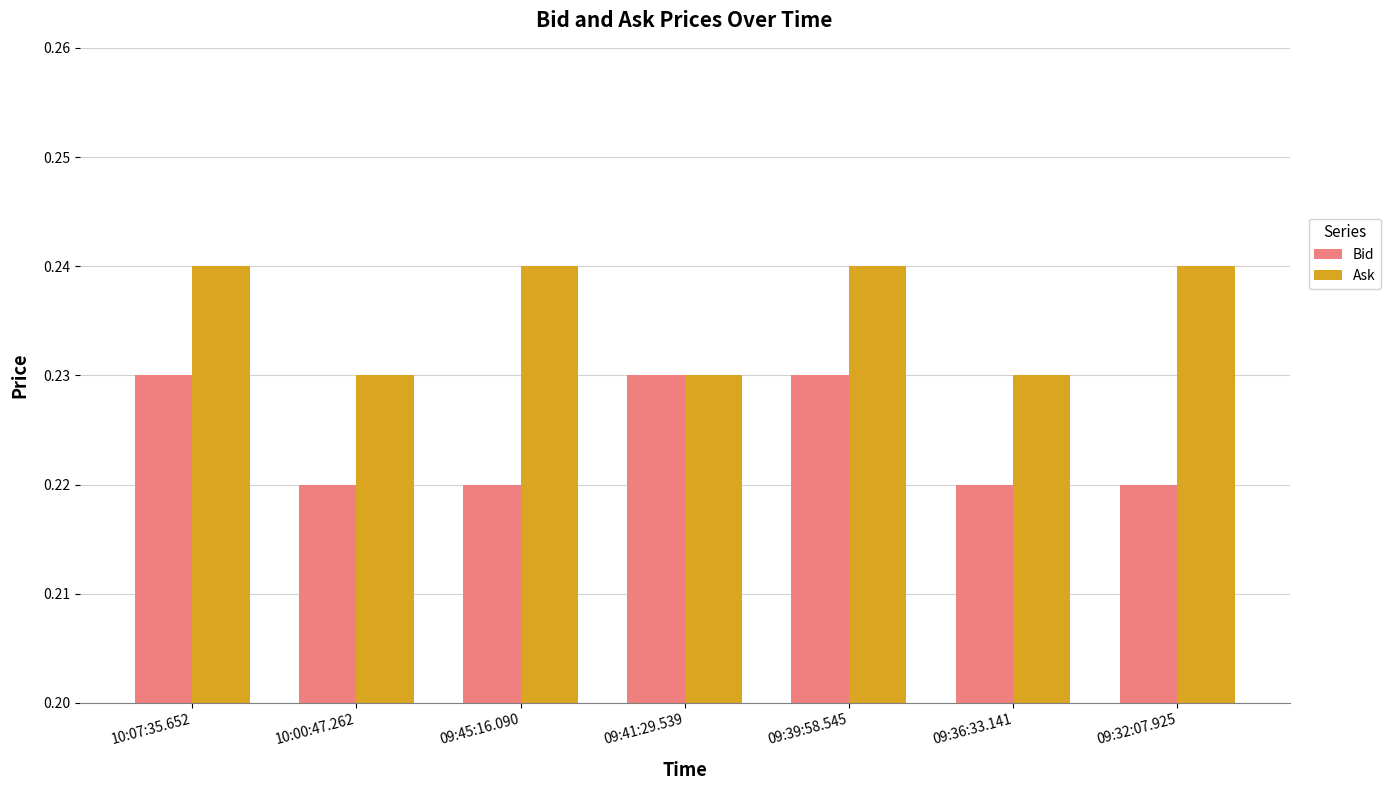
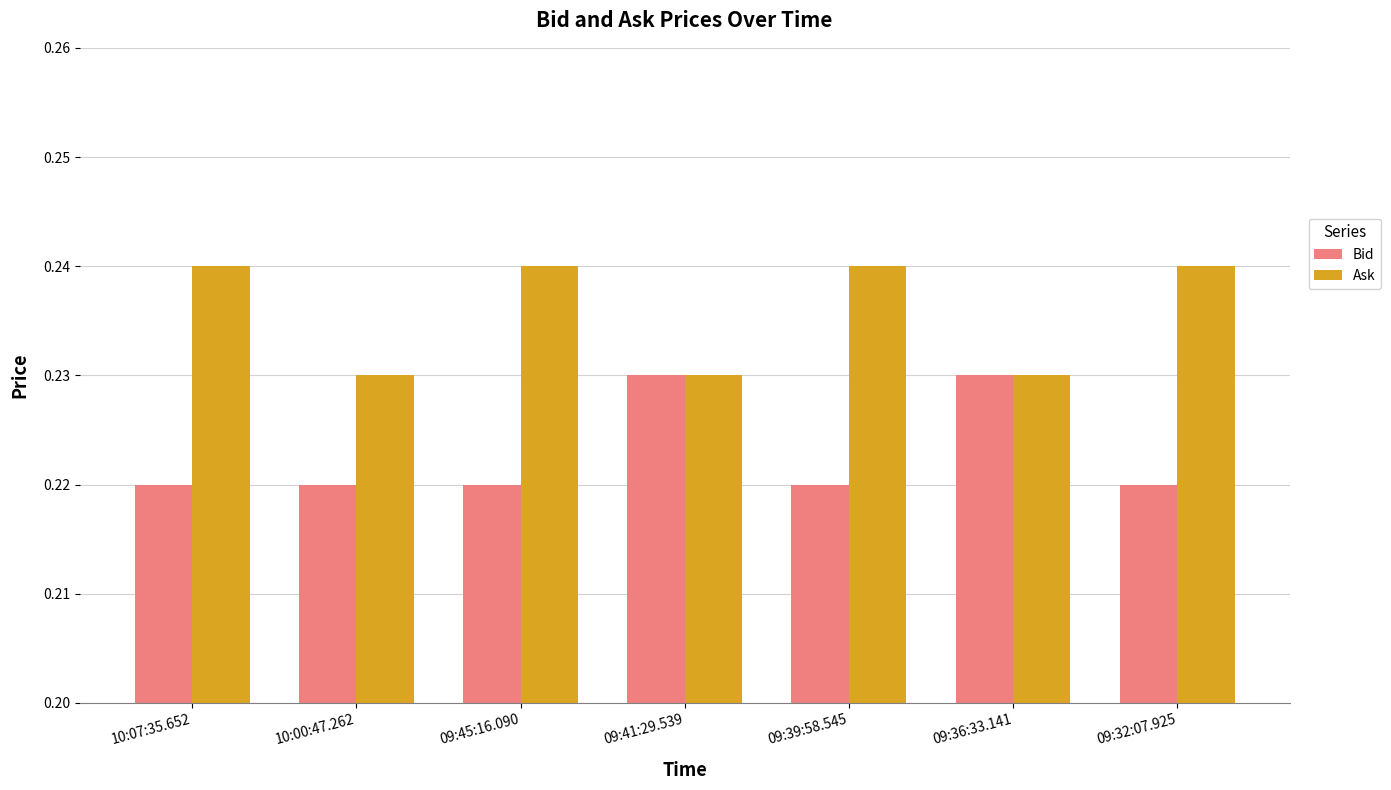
  {
    "Bid": {
-     "10:07:35.652": 0.23,
+     "10:07:35.652": 0.22,
      "10:00:47.262": 0.22,
      "09:45:16.090": 0.22,
      "09:41:29.539": 0.23,
-     "09:39:58.545": 0.23,
-     "09:36:33.141": 0.22,
+     "09:39:58.545": 0.22,
+     "09:36:33.141": 0.23,
      "09:32:07.925": 0.22
    },
    "Ask": {
      "10:07:35.652": 0.24,
      "10:00:47.262": 0.23,
      "09:45:16.090": 0.24,
      "09:41:29.539": 0.23,
      "09:39:58.545": 0.24,
      "09:36:33.141": 0.23,
      "09:32:07.925": 0.24
    }
  }
